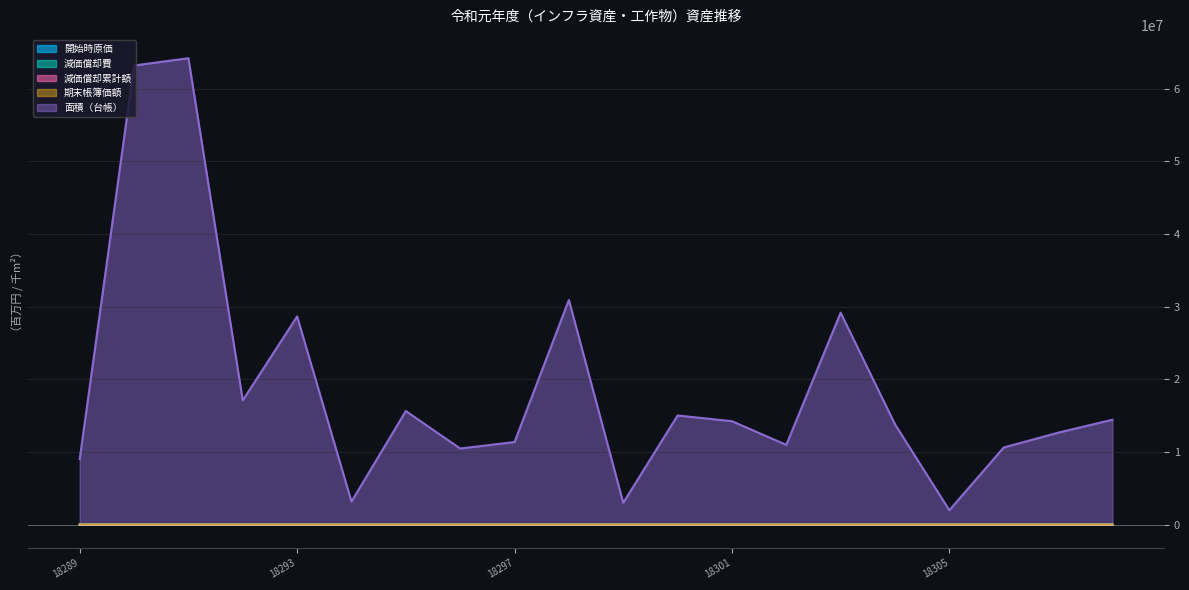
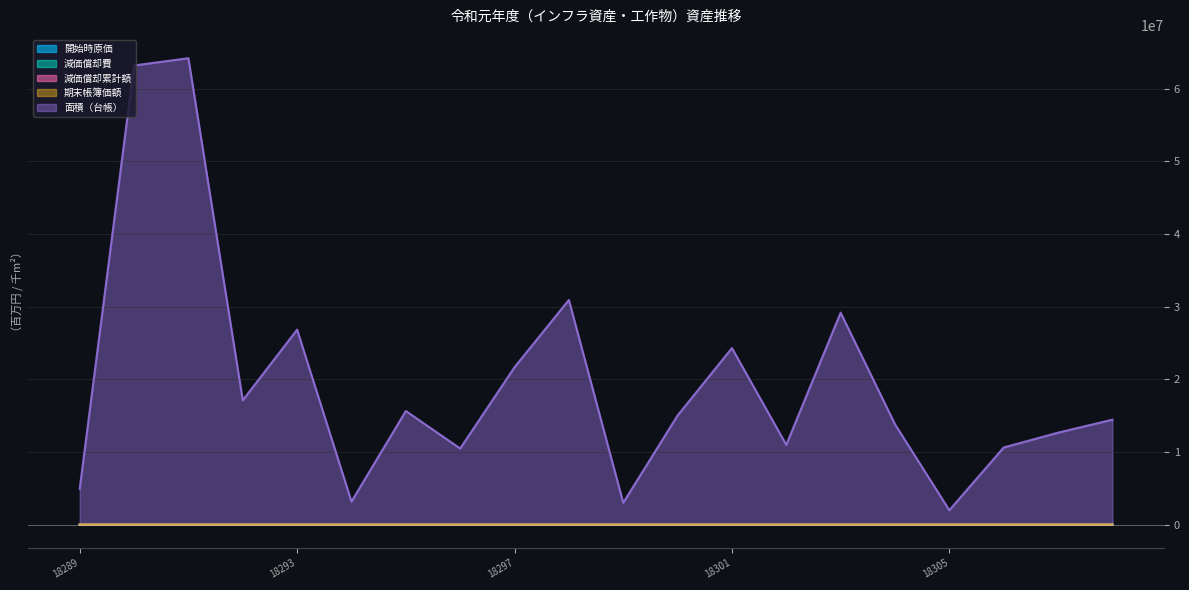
  {
    "面積（台帳）": {
-     "18289": 9000000,
-     "18293": 29000000,
-     "18297": 11000000,
-     "18301": 14000000,
+     "18289": 5000000,
+     "18293": 27000000,
+     "18297": 22000000,
+     "18301": 24000000,
      "18305": 2000000
    }
  }
